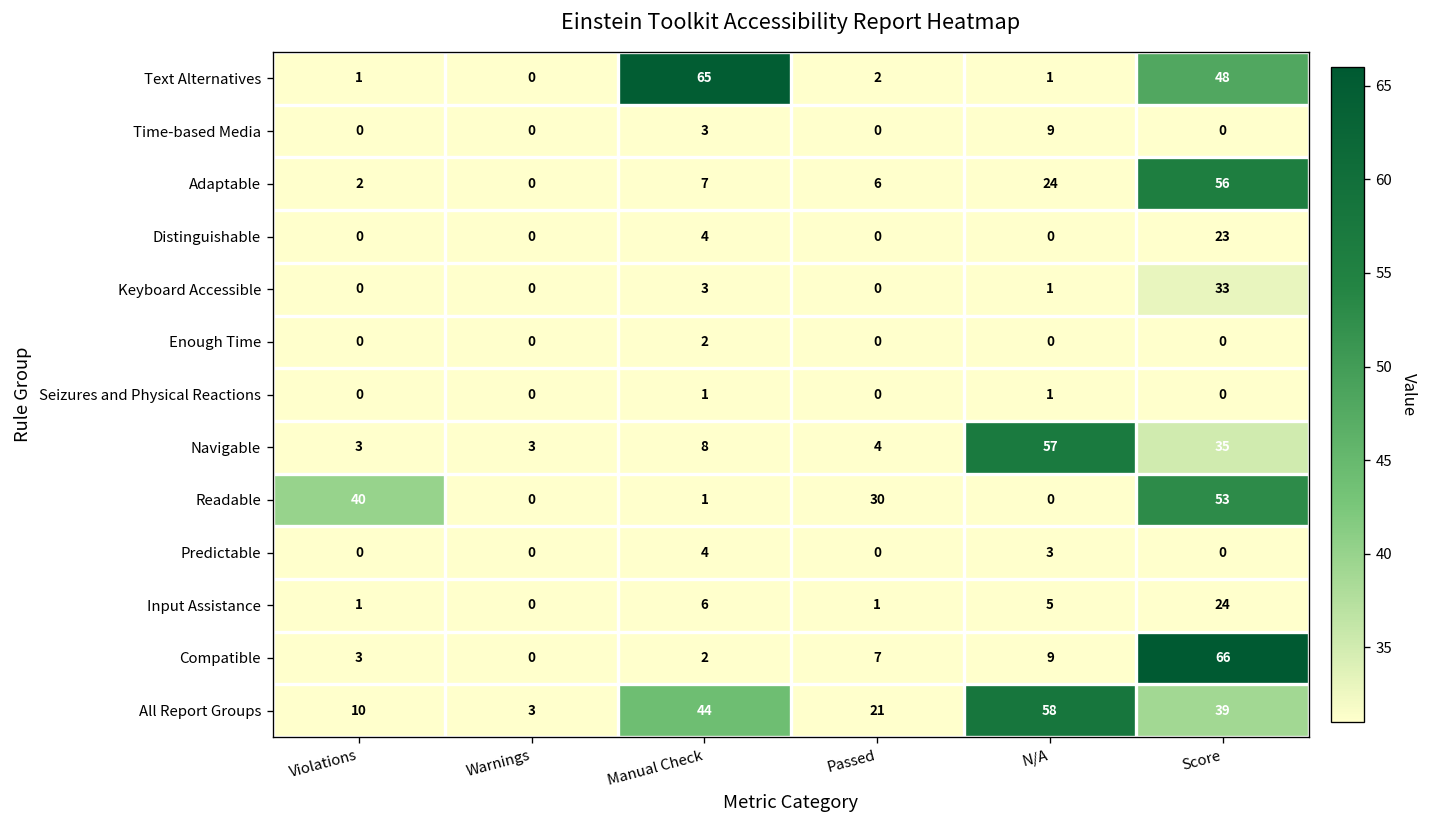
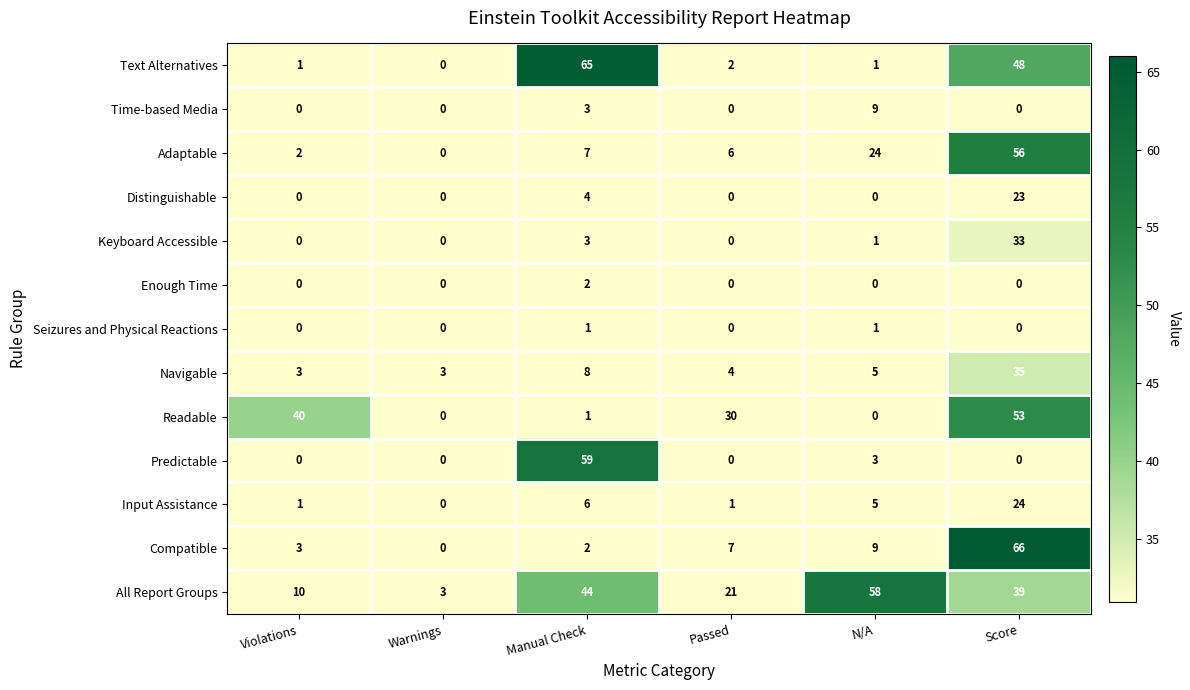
  {
    "Text Alternatives": {
      "Violations": 1,
      "Warnings": 0,
      "Manual Check": 65,
      "Passed": 2,
      "N/A": 1,
      "Score": 48
    },
    "Time-based Media": {
      "Violations": 0,
      "Warnings": 0,
      "Manual Check": 3,
      "Passed": 0,
      "N/A": 9,
      "Score": 0
    },
    "Adaptable": {
      "Violations": 2,
      "Warnings": 0,
      "Manual Check": 7,
      "Passed": 6,
      "N/A": 24,
      "Score": 56
    },
    "Distinguishable": {
      "Violations": 0,
      "Warnings": 0,
      "Manual Check": 4,
      "Passed": 0,
      "N/A": 0,
      "Score": 23
    },
    "Keyboard Accessible": {
      "Violations": 0,
      "Warnings": 0,
      "Manual Check": 3,
      "Passed": 0,
      "N/A": 1,
      "Score": 33
    },
    "Enough Time": {
      "Violations": 0,
      "Warnings": 0,
      "Manual Check": 2,
      "Passed": 0,
      "N/A": 0,
      "Score": 0
    },
    "Seizures and Physical Reactions": {
      "Violations": 0,
      "Warnings": 0,
      "Manual Check": 1,
      "Passed": 0,
      "N/A": 1,
      "Score": 0
    },
    "Navigable": {
      "Violations": 3,
      "Warnings": 3,
      "Manual Check": 8,
      "Passed": 4,
-     "N/A": 57,
+     "N/A": 5,
      "Score": 35
    },
    "Readable": {
      "Violations": 40,
      "Warnings": 0,
      "Manual Check": 1,
      "Passed": 30,
      "N/A": 0,
      "Score": 53
    },
    "Predictable": {
      "Violations": 0,
      "Warnings": 0,
-     "Manual Check": 4,
+     "Manual Check": 59,
      "Passed": 0,
      "N/A": 3,
      "Score": 0
    },
    "Input Assistance": {
      "Violations": 1,
      "Warnings": 0,
      "Manual Check": 6,
      "Passed": 1,
      "N/A": 5,
      "Score": 24
    },
    "Compatible": {
      "Violations": 3,
      "Warnings": 0,
      "Manual Check": 2,
      "Passed": 7,
      "N/A": 9,
      "Score": 66
    },
    "All Report Groups": {
      "Violations": 10,
      "Warnings": 3,
      "Manual Check": 44,
      "Passed": 21,
      "N/A": 58,
      "Score": 39
    }
  }
